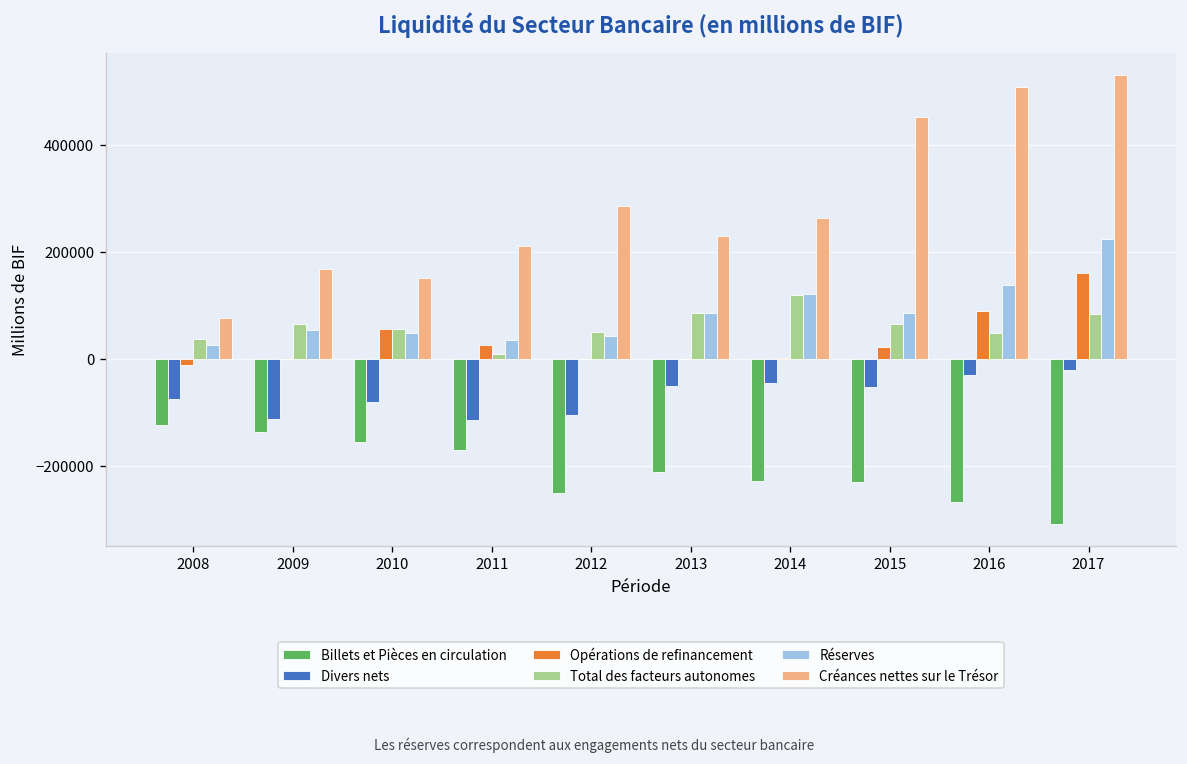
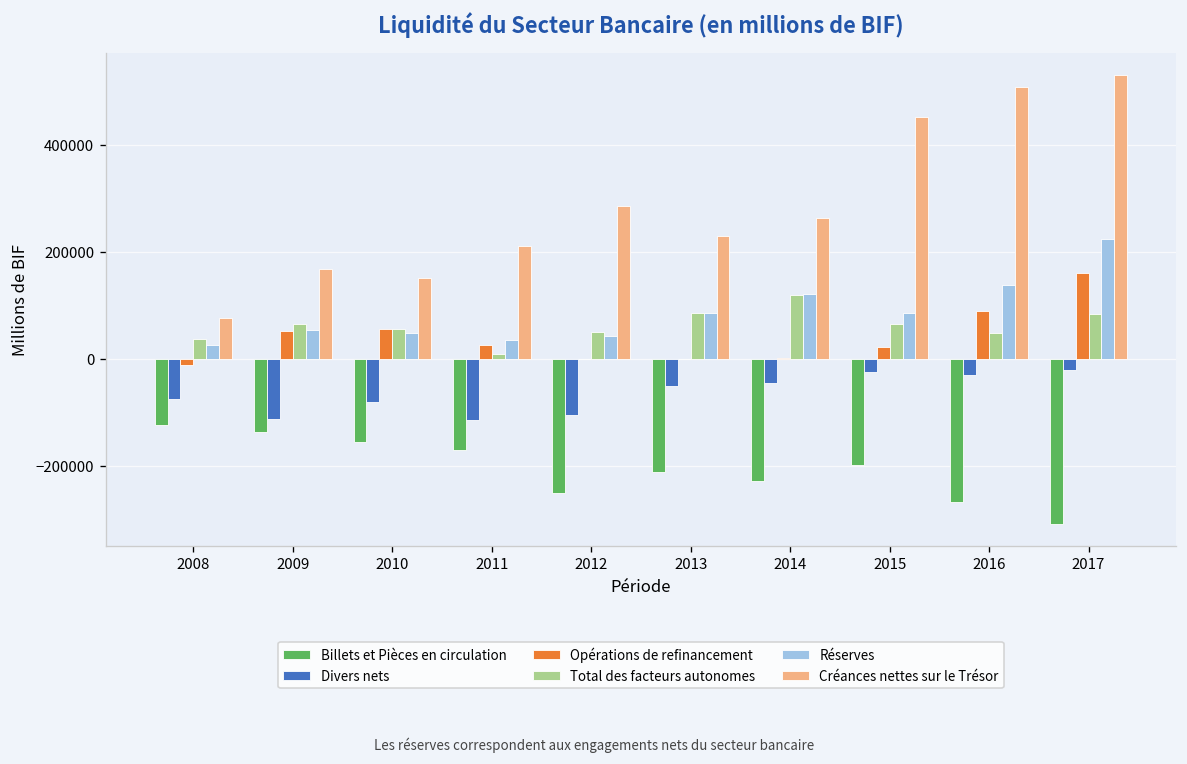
  {
    "Billets et Pièces en circulation": {
      "2008": -120000,
      "2009": -140000,
      "2010": -160000,
      "2011": -170000,
      "2012": -250000,
      "2013": -210000,
      "2014": -230000,
-     "2015": -230000,
+     "2015": -200000,
      "2016": -270000,
      "2017": -310000
    },
    "Divers nets": {
      "2008": -80000,
      "2009": -110000,
      "2010": -80000,
      "2011": -110000,
      "2012": -100000,
      "2013": -50000,
      "2014": -50000,
-     "2015": -50000,
+     "2015": -20000,
      "2016": -30000,
      "2017": -20000
    },
    "Opérations de refinancement": {
      "2008": -10000,
-     "2009": 0,
+     "2009": 50000,
      "2010": 60000,
      "2011": 30000,
      "2012": 0,
      "2013": 0,
      "2015": 20000,
      "2016": 90000,
      "2017": 160000
    },
    "Total des facteurs autonomes": {
      "2008": 40000,
      "2009": 60000,
      "2010": 60000,
      "2011": 10000,
      "2012": 50000,
      "2013": 90000,
      "2014": 120000,
      "2015": 60000,
      "2016": 50000,
      "2017": 80000
    },
    "Réserves": {
      "2008": 30000,
      "2009": 50000,
      "2010": 50000,
      "2011": 40000,
      "2012": 40000,
      "2013": 90000,
      "2014": 120000,
      "2015": 90000,
      "2016": 140000,
      "2017": 220000
    },
    "Créances nettes sur le Trésor": {
      "2008": 80000,
      "2009": 170000,
      "2010": 150000,
      "2011": 210000,
      "2012": 290000,
      "2013": 230000,
      "2014": 260000,
      "2015": 450000,
      "2016": 510000,
      "2017": 530000
    }
  }
